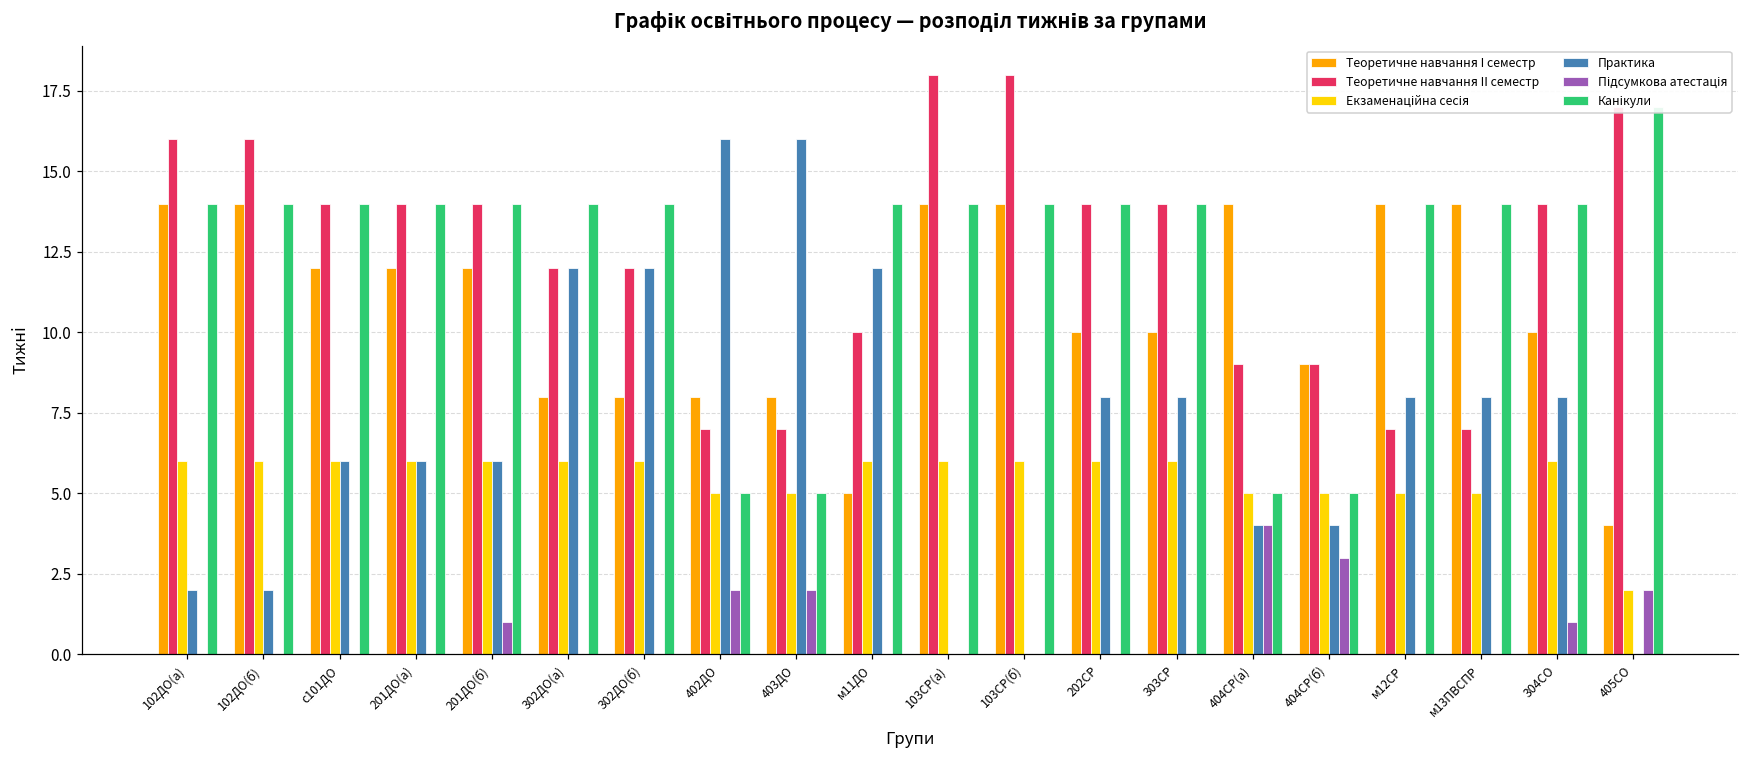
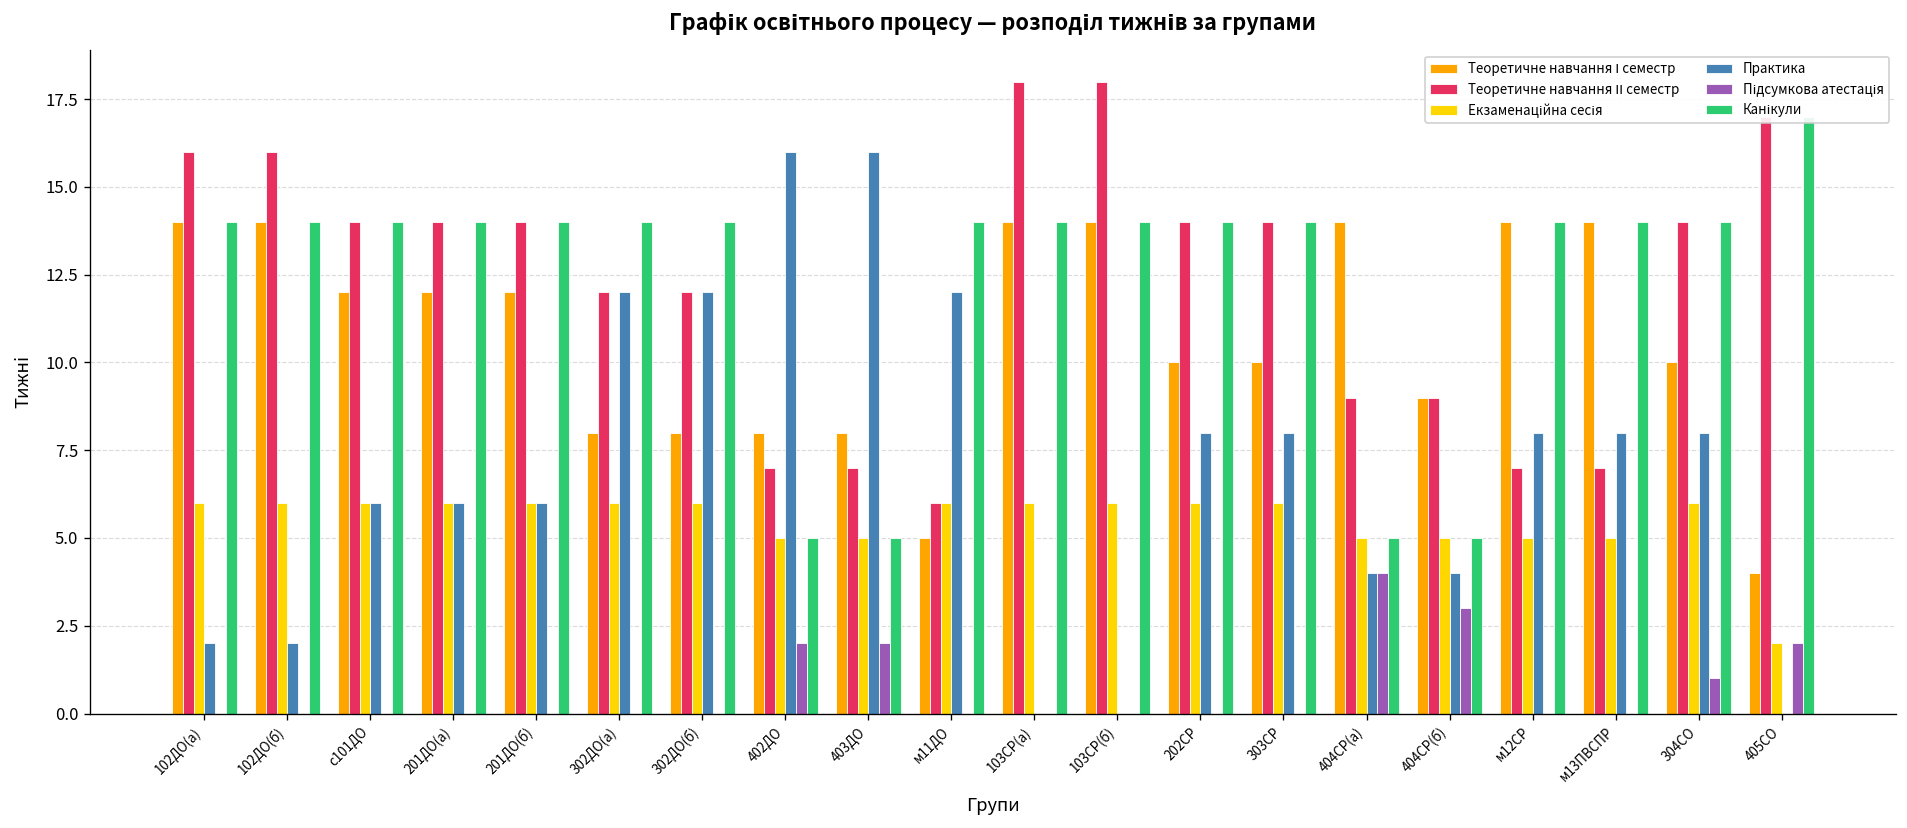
  {
    "Теоретичне навчання ІІ семестр": {
      "102ДО(а)": 16,
      "102ДО(б)": 16,
      "с101ДО": 14,
      "201ДО(а)": 14,
      "201ДО(б)": 14,
      "302ДО(а)": 12,
      "302ДО(б)": 12,
      "402ДО": 7,
      "403ДО": 7,
-     "м11ДО": 10,
+     "м11ДО": 6,
      "103СР(а)": 18,
      "103СР(б)": 18,
      "202СР": 14,
      "303СР": 14,
      "404СР(а)": 9,
      "404СР(б)": 9,
      "м12СР": 7,
      "м13ПВСПР": 7,
      "304СО": 14
    },
    "Практика": {
      "102ДО(а)": 2,
      "102ДО(б)": 2,
      "с101ДО": 6,
      "201ДО(а)": 6,
      "201ДО(б)": 6,
      "302ДО(а)": 12,
      "302ДО(б)": 12,
      "402ДО": 16,
      "403ДО": 16,
      "м11ДО": 12,
      "103СР(а)": 0,
      "103СР(б)": 0,
      "202СР": 8,
      "303СР": 8,
      "404СР(а)": 4,
      "404СР(б)": 4,
      "м12СР": 8,
      "м13ПВСПР": 8,
      "304СО": 8,
      "405СО": 0
    },
    "Підсумкова атестація": {
      "102ДО(а)": 0,
      "102ДО(б)": 0,
      "с101ДО": 0,
      "201ДО(а)": 0,
-     "201ДО(б)": 1,
+     "201ДО(б)": 0,
      "302ДО(а)": 0,
      "302ДО(б)": 0,
      "402ДО": 2,
      "403ДО": 2,
      "м11ДО": 0,
      "103СР(а)": 0,
      "103СР(б)": 0,
      "202СР": 0,
      "303СР": 0,
      "404СР(а)": 4,
      "404СР(б)": 3,
      "м12СР": 0,
      "м13ПВСПР": 0,
      "304СО": 1,
      "405СО": 2
    },
    "Канікули": {
      "102ДО(а)": 14,
      "102ДО(б)": 14,
      "с101ДО": 14,
      "201ДО(а)": 14,
      "201ДО(б)": 14,
      "302ДО(а)": 14,
      "302ДО(б)": 14,
      "402ДО": 5,
      "403ДО": 5,
      "м11ДО": 14,
      "103СР(а)": 14,
      "103СР(б)": 14,
      "202СР": 14,
      "303СР": 14,
      "404СР(а)": 5,
      "404СР(б)": 5,
      "м12СР": 14,
      "м13ПВСПР": 14,
      "304СО": 14
    }
  }
